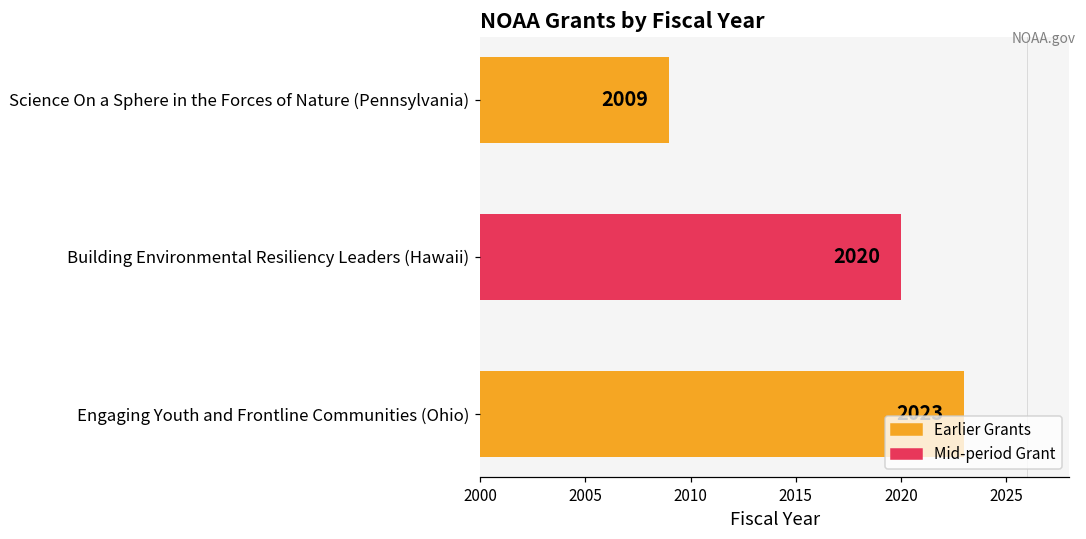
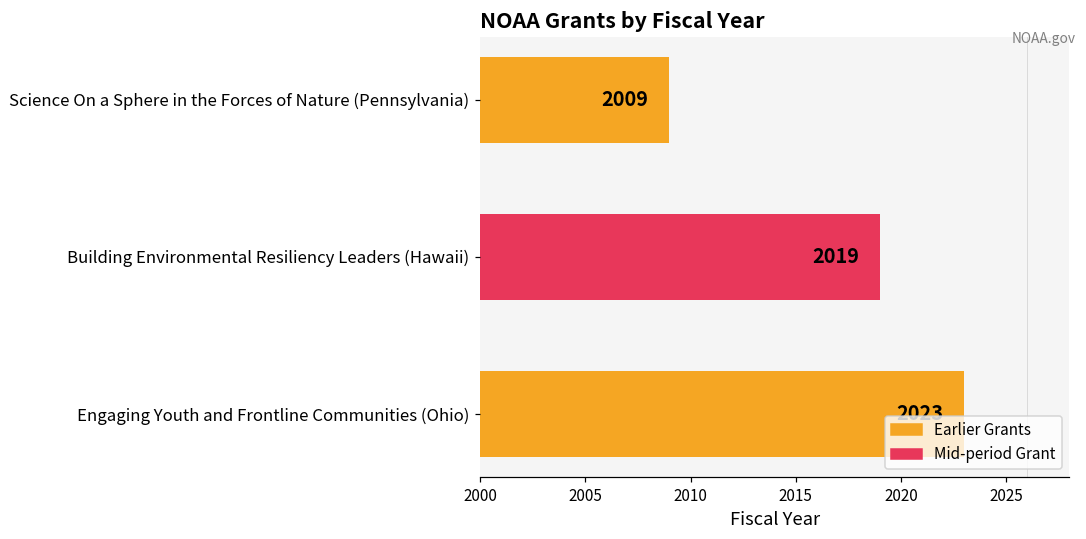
  {
    "Science On a Sphere in the Forces of Nature (Pennsylvania)": 2009,
-   "Building Environmental Resiliency Leaders (Hawaii)": 2020
+   "Building Environmental Resiliency Leaders (Hawaii)": 2019
  }
